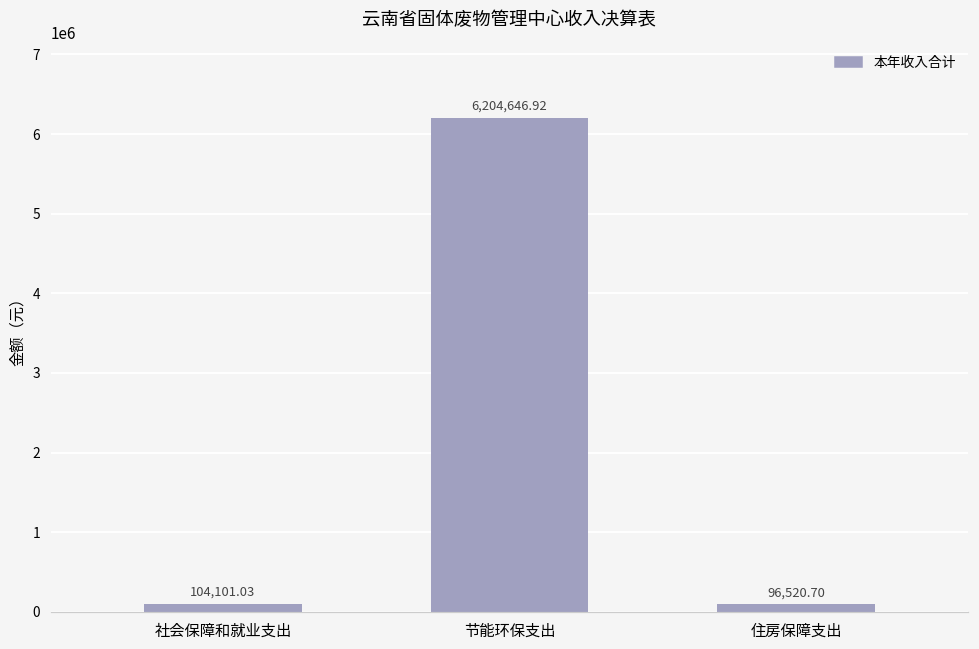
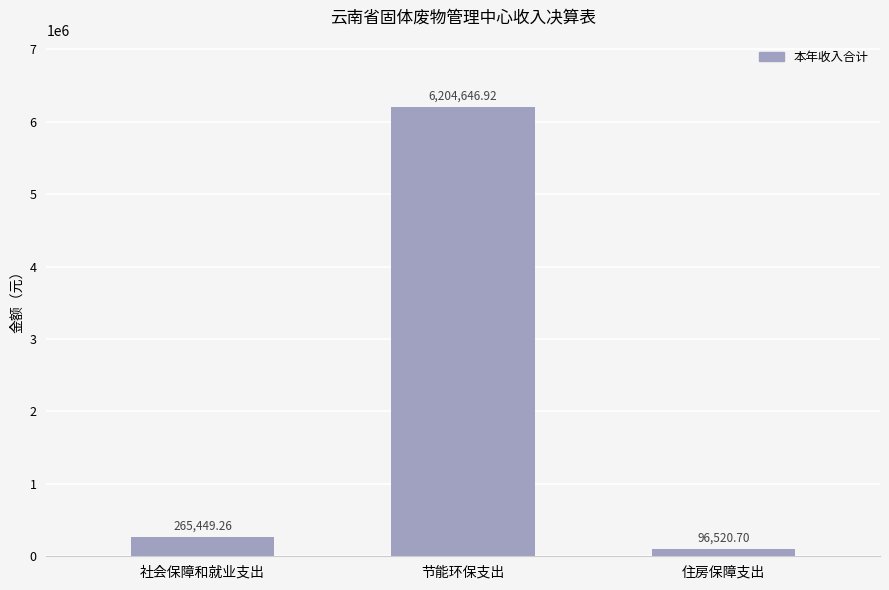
  {
-   "社会保障和就业支出": "104,101.03",
+   "社会保障和就业支出": "265,449.26",
    "节能环保支出": "6,204,646.92",
    "住房保障支出": "96,520.70"
  }
